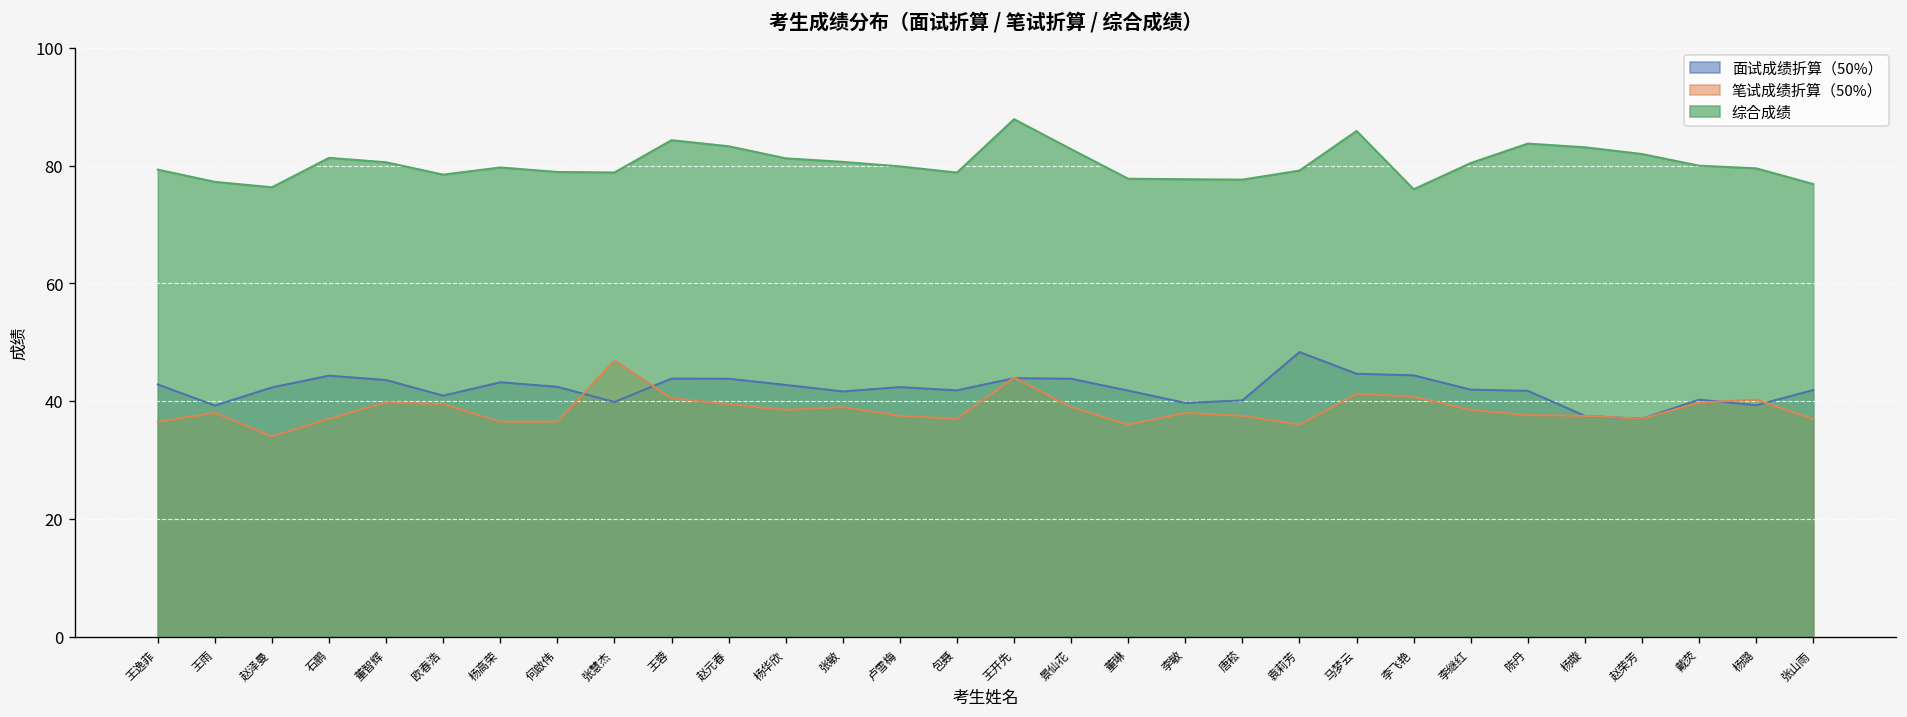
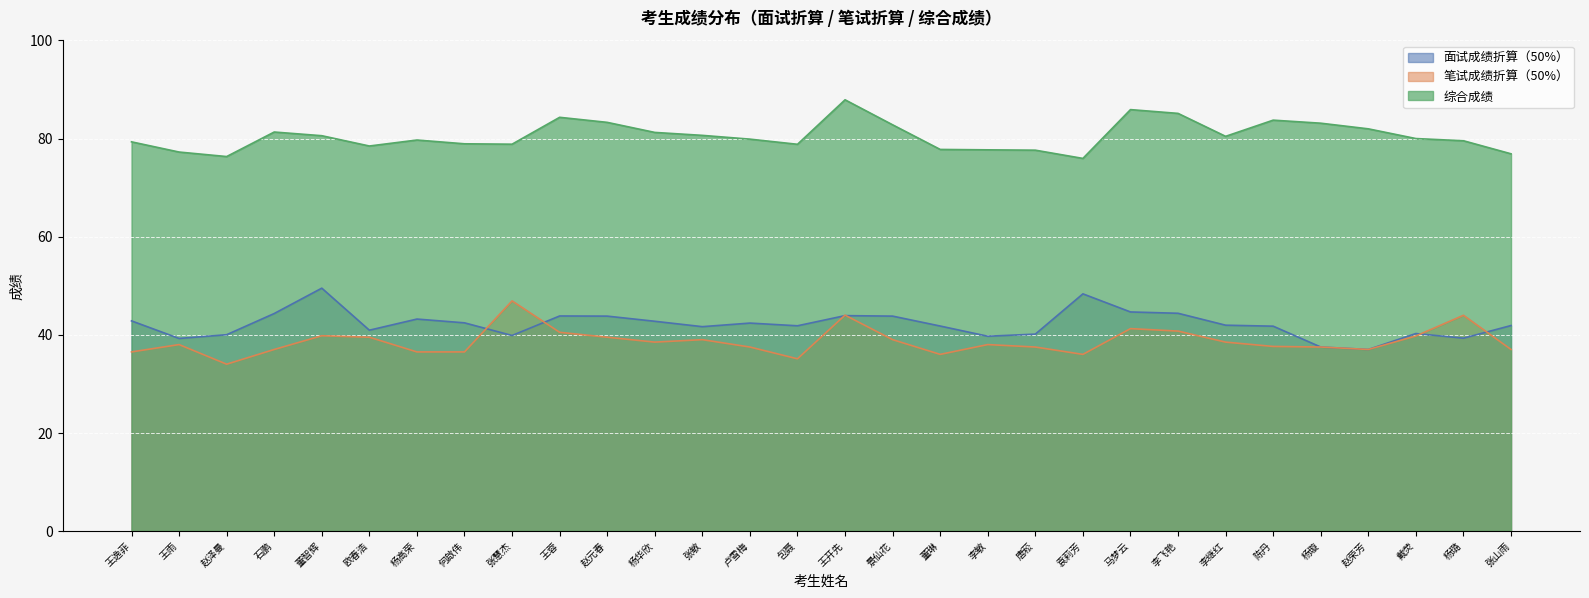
  {
    "面试成绩折算（50%）": {
      "王逸菲": 43,
      "王雨": 39,
-     "赵泽曼": 42,
+     "赵泽曼": 40,
      "石鹏": 44,
-     "董智辉": 44,
+     "董智辉": 50,
      "欧春浩": 41,
      "杨高荣": 43,
      "何啟伟": 42,
      "张慧杰": 40,
      "王蓉": 44,
      "赵元春": 44,
      "杨华欣": 43,
      "张敏": 42,
      "卢雪梅": 42,
      "包聂": 42,
      "景仙花": 44,
      "董琳": 42,
      "李敏": 40,
      "唐菘": 40,
      "袁莉芳": 48,
      "马梦云": 45,
      "李飞艳": 44,
      "李继红": 42,
      "陈丹": 42,
      "杨璐": 39,
      "张山雨": 42
    },
    "笔试成绩折算（50%）": {
      "王逸菲": 37,
      "王雨": 38,
      "赵泽曼": 34,
      "石鹏": 37,
      "董智辉": 40,
      "欧春浩": 40,
      "杨高荣": 37,
      "何啟伟": 37,
      "张慧杰": 47,
      "王蓉": 41,
      "赵元春": 40,
      "杨华欣": 39,
      "张敏": 39,
      "卢雪梅": 38,
-     "包聂": 37,
+     "包聂": 35,
      "景仙花": 39,
      "董琳": 36,
      "李敏": 38,
      "唐菘": 38,
      "袁莉芳": 36,
      "马梦云": 41,
      "李飞艳": 41,
      "李继红": 39,
      "陈丹": 38,
-     "杨璐": 40,
+     "杨璐": 44,
      "张山雨": 37
    },
    "综合成绩": {
      "王逸菲": 79,
      "王雨": 77,
      "赵泽曼": 76,
      "石鹏": 81,
      "董智辉": 81,
      "欧春浩": 78,
      "杨高荣": 80,
      "何啟伟": 79,
      "张慧杰": 79,
      "王蓉": 84,
      "赵元春": 83,
      "杨华欣": 81,
      "张敏": 81,
      "卢雪梅": 80,
      "包聂": 79,
      "王开先": 88,
      "景仙花": 83,
      "董琳": 78,
      "李敏": 78,
      "唐菘": 78,
-     "袁莉芳": 79,
+     "袁莉芳": 76,
      "马梦云": 86,
-     "李飞艳": 76,
+     "李飞艳": 85,
      "李继红": 80,
      "陈丹": 84,
      "杨璇": 83,
      "赵荣芳": 82,
      "戴荧": 80,
      "杨璐": 80,
      "张山雨": 77
    }
  }
